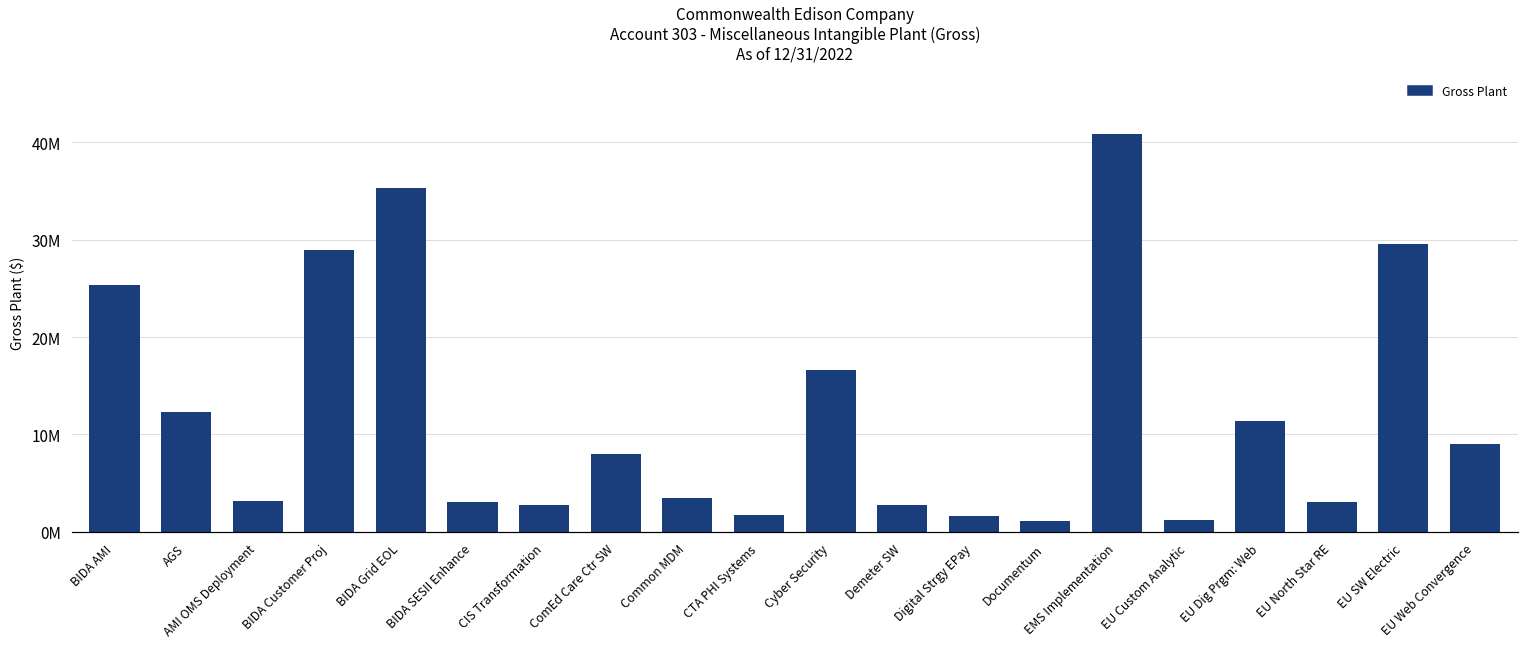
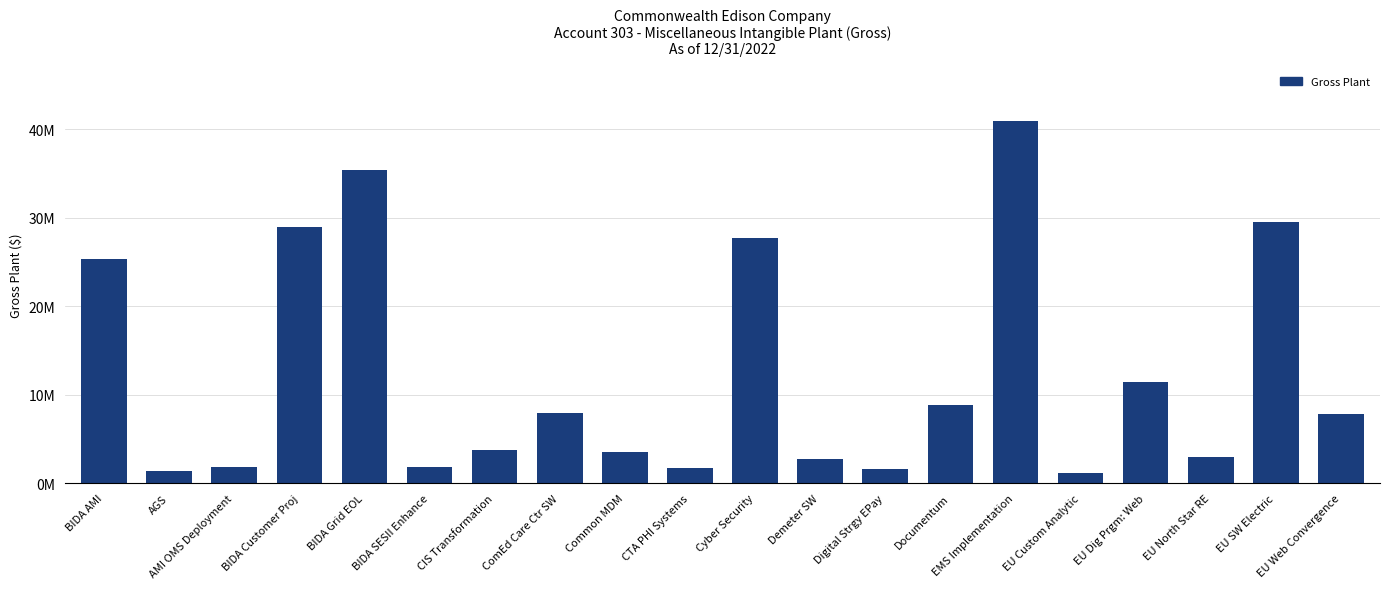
  {
    "BIDA AMI": 25000000,
-   "AGS": 12000000,
-   "AMI OMS Deployment": 3000000,
+   "AGS": 1000000,
+   "AMI OMS Deployment": 2000000,
    "BIDA Customer Proj": 29000000,
    "BIDA Grid EOL": 35000000,
-   "BIDA SESII Enhance": 3000000,
-   "CIS Transformation": 3000000,
+   "BIDA SESII Enhance": 2000000,
+   "CIS Transformation": 4000000,
    "ComEd Care Ctr SW": 8000000,
    "Common MDM": 3000000,
    "CTA PHI Systems": 2000000,
-   "Cyber Security": 17000000,
+   "Cyber Security": 28000000,
    "Demeter SW": 3000000,
    "Digital Strgy EPay": 2000000,
-   "Documentum": 1000000,
+   "Documentum": 9000000,
    "EMS Implementation": 41000000,
    "EU Custom Analytic": 1000000,
    "EU Dig Prgm: Web": 11000000,
    "EU North Star RE": 3000000,
    "EU SW Electric": 30000000,
-   "EU Web Convergence": 9000000
+   "EU Web Convergence": 8000000
  }
